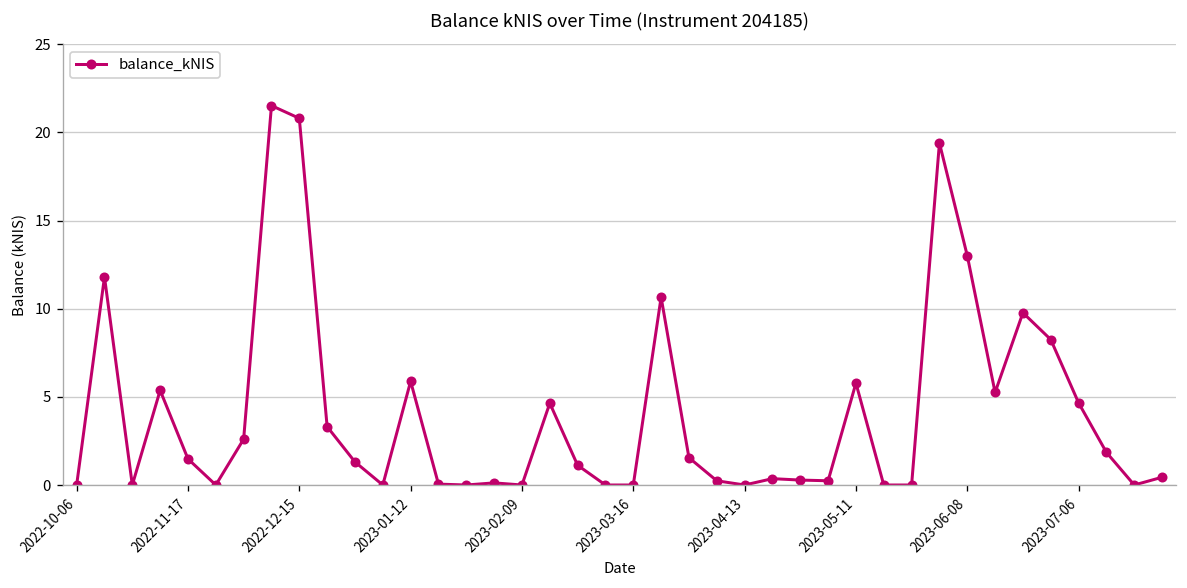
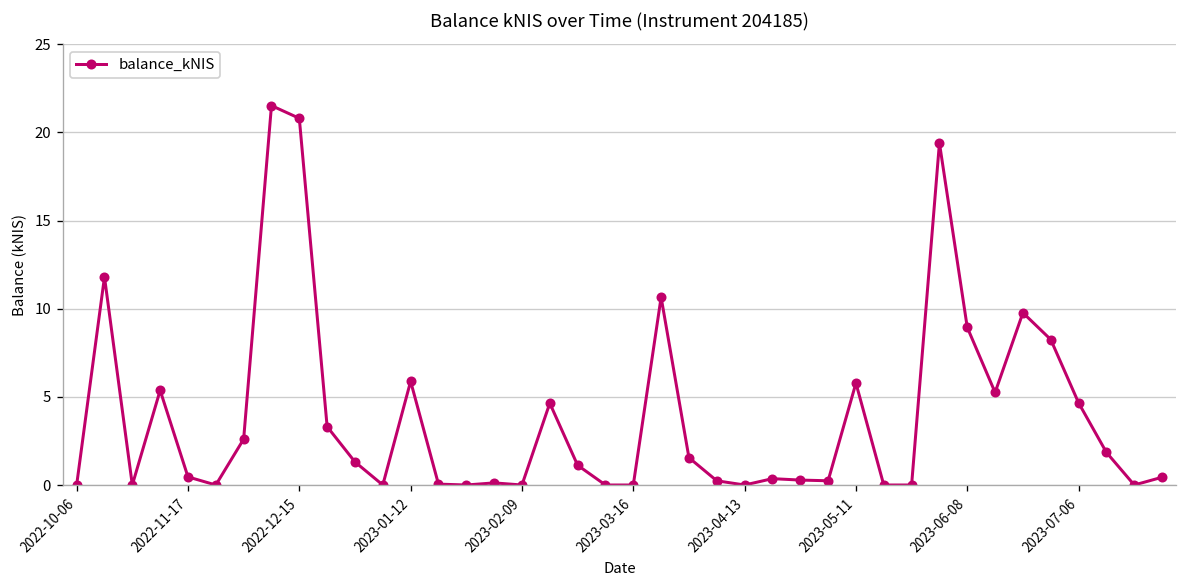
  {
    "2022-10-06": 0.0,
-   "2022-11-17": 1.5,
+   "2022-11-17": 0.5,
    "2022-12-15": 20.8,
    "2023-01-12": 5.9,
    "2023-02-09": 0.0,
    "2023-03-16": 0.0,
    "2023-04-13": 0.0,
    "2023-05-11": 5.8,
-   "2023-06-08": 13.0,
+   "2023-06-08": 8.9,
    "2023-07-06": 4.7
  }
